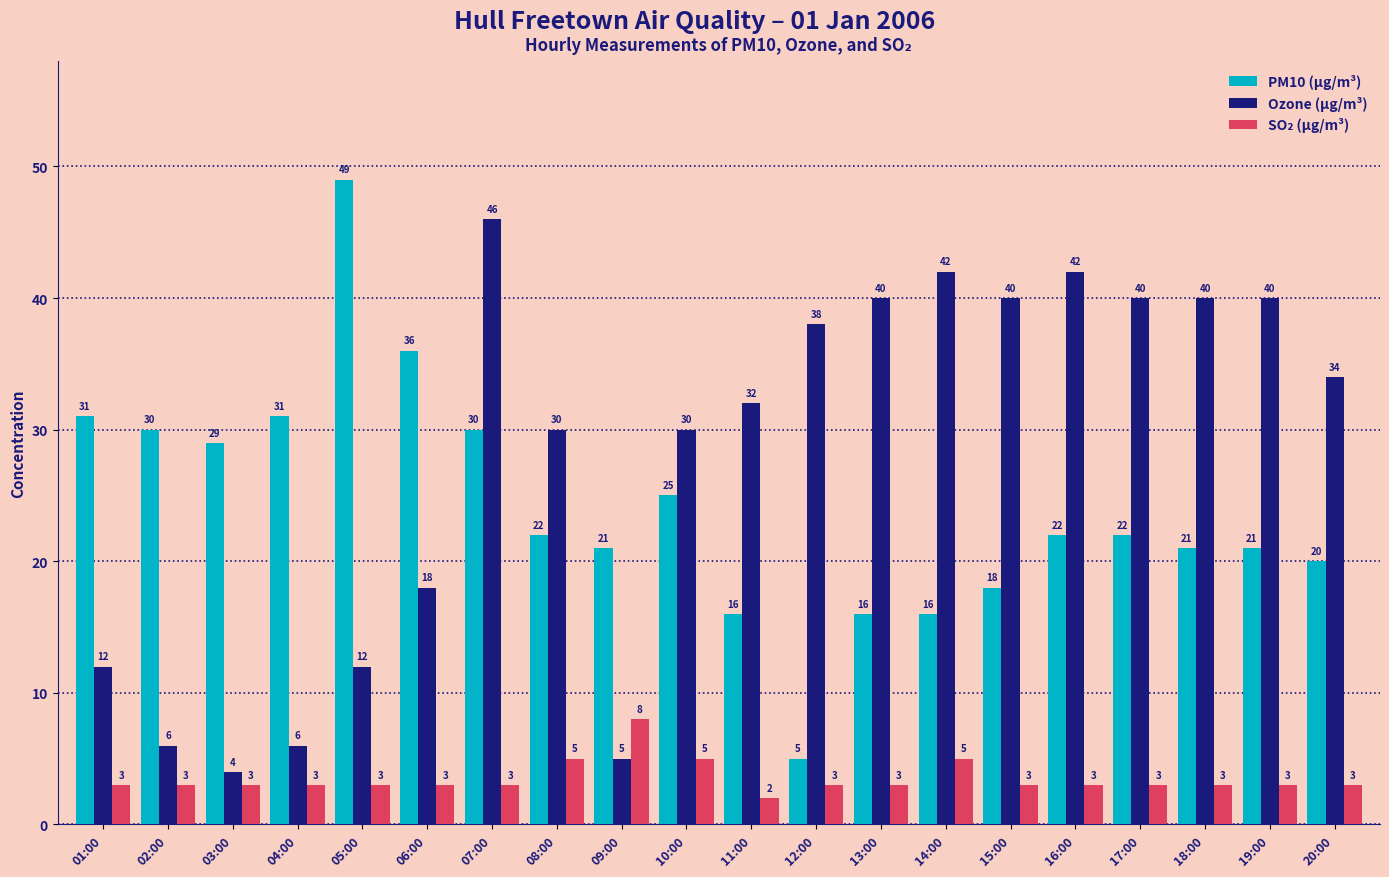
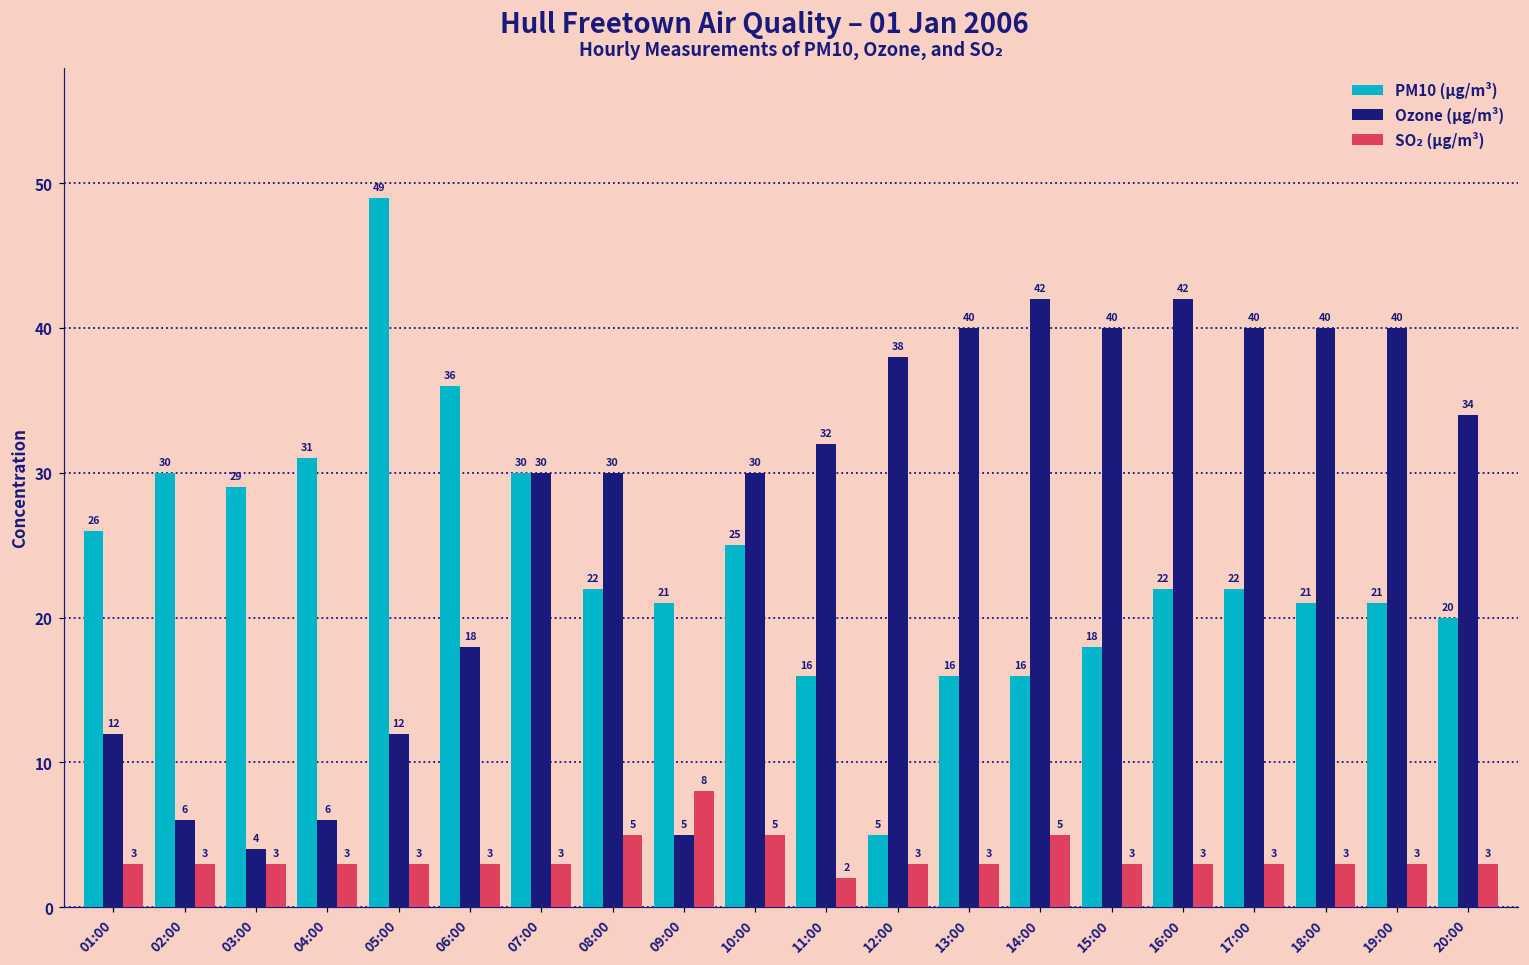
  {
    "PM10 (µg/m³)": {
-     "01:00": 31,
+     "01:00": 26,
      "02:00": 30,
      "03:00": 29,
      "04:00": 31,
      "05:00": 49,
      "06:00": 36,
      "07:00": 30,
      "08:00": 22,
      "09:00": 21,
      "10:00": 25,
      "11:00": 16,
      "12:00": 5,
      "13:00": 16,
      "14:00": 16,
      "15:00": 18,
      "16:00": 22,
      "17:00": 22,
      "18:00": 21,
      "19:00": 21,
      "20:00": 20
    },
    "Ozone (µg/m³)": {
      "01:00": 12,
      "02:00": 6,
      "03:00": 4,
      "04:00": 6,
      "05:00": 12,
      "06:00": 18,
-     "07:00": 46,
+     "07:00": 30,
      "08:00": 30,
      "09:00": 5,
      "10:00": 30,
      "11:00": 32,
      "12:00": 38,
      "13:00": 40,
      "14:00": 42,
      "15:00": 40,
      "16:00": 42,
      "17:00": 40,
      "18:00": 40,
      "19:00": 40,
      "20:00": 34
    },
    "SO₂ (µg/m³)": {
      "01:00": 3,
      "02:00": 3,
      "03:00": 3,
      "04:00": 3,
      "05:00": 3,
      "06:00": 3,
      "07:00": 3,
      "08:00": 5,
      "09:00": 8,
      "10:00": 5,
      "11:00": 2,
      "12:00": 3,
      "13:00": 3,
      "14:00": 5,
      "15:00": 3,
      "16:00": 3,
      "17:00": 3,
      "18:00": 3,
      "19:00": 3,
      "20:00": 3
    }
  }
